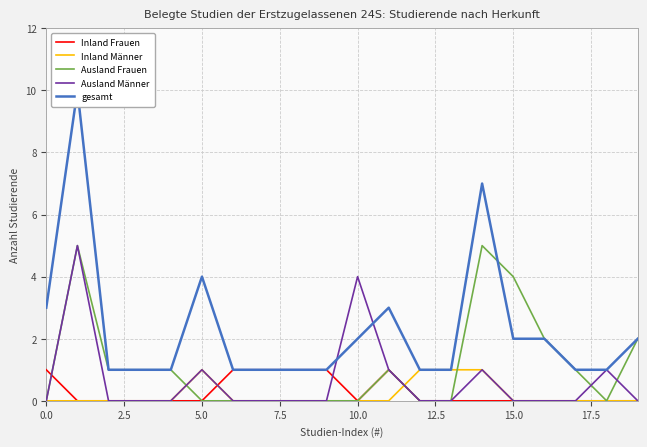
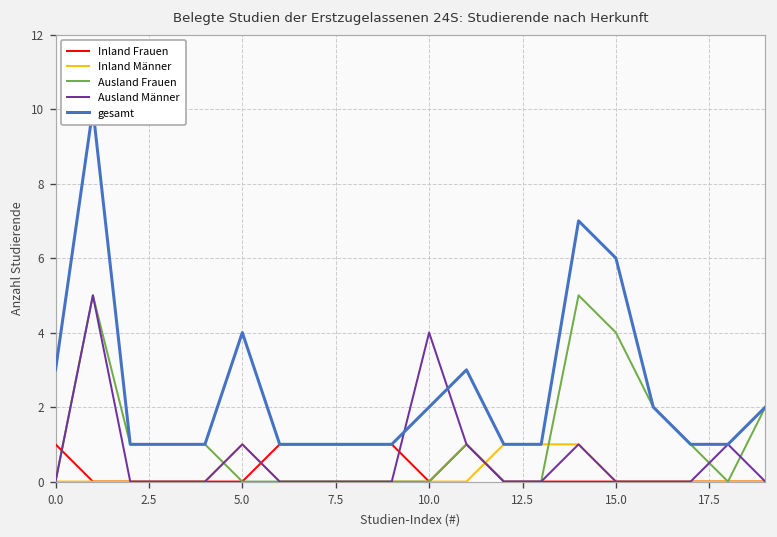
  {
    "Inland Frauen": {
      "0.0": 1
    },
    "Ausland Frauen": {
      "15.0": 4
    },
    "Ausland Männer": {
      "10.0": 4
    },
    "gesamt": {
      "0.0": 3,
      "5.0": 4,
      "10.0": 2,
-     "15.0": 2
+     "15.0": 6
    }
  }
